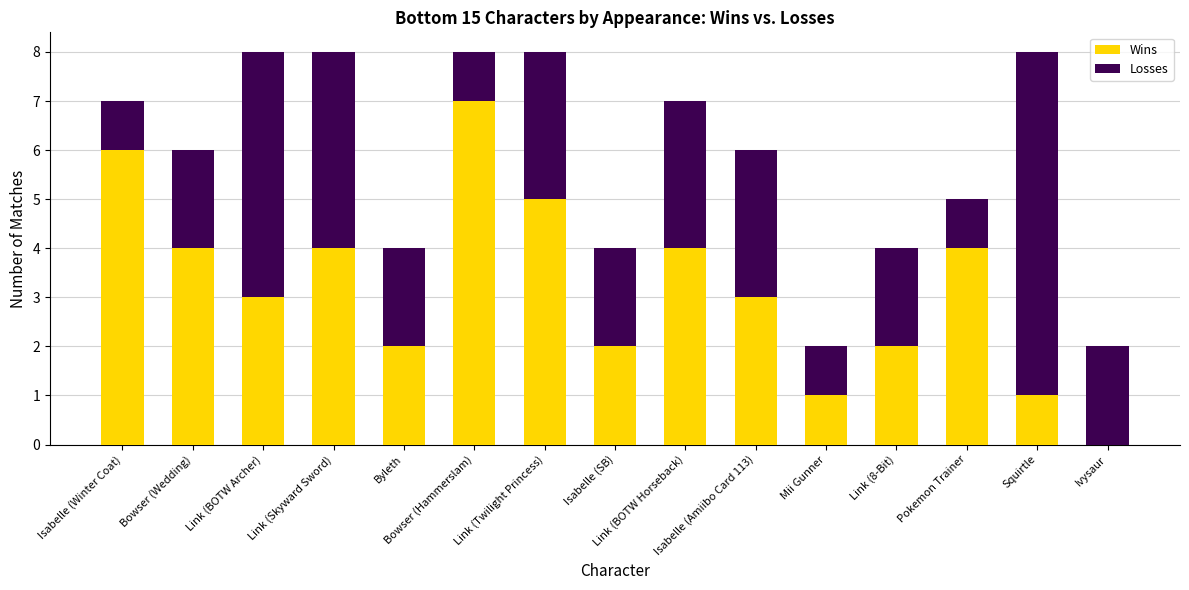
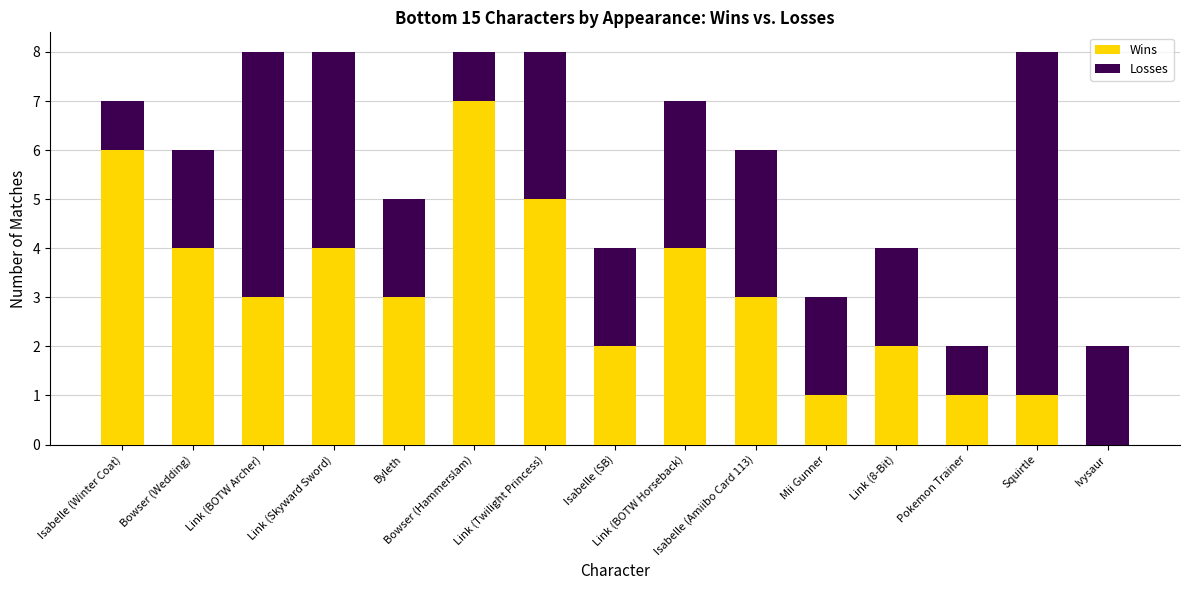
  {
    "Wins": {
      "Isabelle (Winter Coat)": 6,
      "Bowser (Wedding)": 4,
      "Link (BOTW Archer)": 3,
      "Link (Skyward Sword)": 4,
-     "Byleth": 2,
+     "Byleth": 3,
      "Bowser (Hammerslam)": 7,
      "Link (Twilight Princess)": 5,
      "Isabelle (SB)": 2,
      "Link (BOTW Horseback)": 4,
      "Isabelle (Amiibo Card 113)": 3,
      "Mii Gunner": 1,
      "Link (8-Bit)": 2,
-     "Pokemon Trainer": 4,
+     "Pokemon Trainer": 1,
      "Squirtle": 1,
      "Ivysaur": 0
    },
    "Losses": {
      "Isabelle (Winter Coat)": 1,
      "Bowser (Wedding)": 2,
      "Link (BOTW Archer)": 5,
      "Link (Skyward Sword)": 4,
      "Byleth": 2,
      "Bowser (Hammerslam)": 1,
      "Link (Twilight Princess)": 3,
      "Isabelle (SB)": 2,
      "Link (BOTW Horseback)": 3,
      "Isabelle (Amiibo Card 113)": 3,
-     "Mii Gunner": 1,
+     "Mii Gunner": 2,
      "Link (8-Bit)": 2,
      "Pokemon Trainer": 1,
      "Squirtle": 7,
      "Ivysaur": 2
    }
  }
